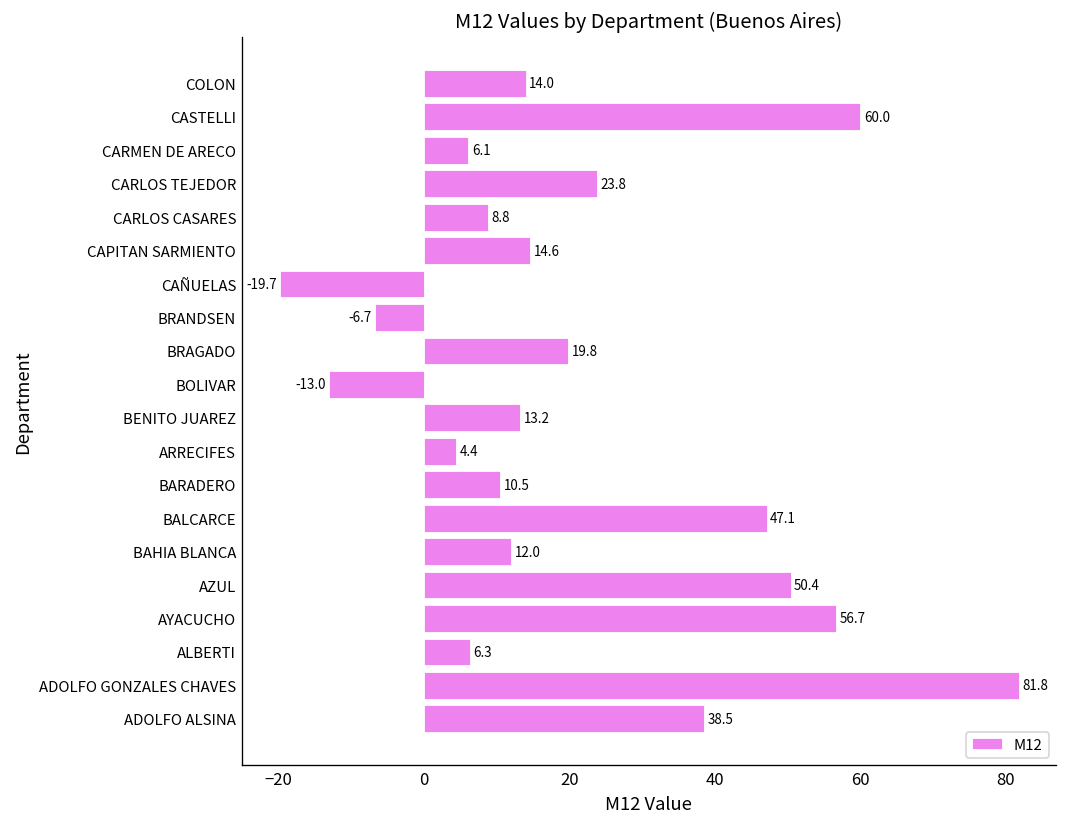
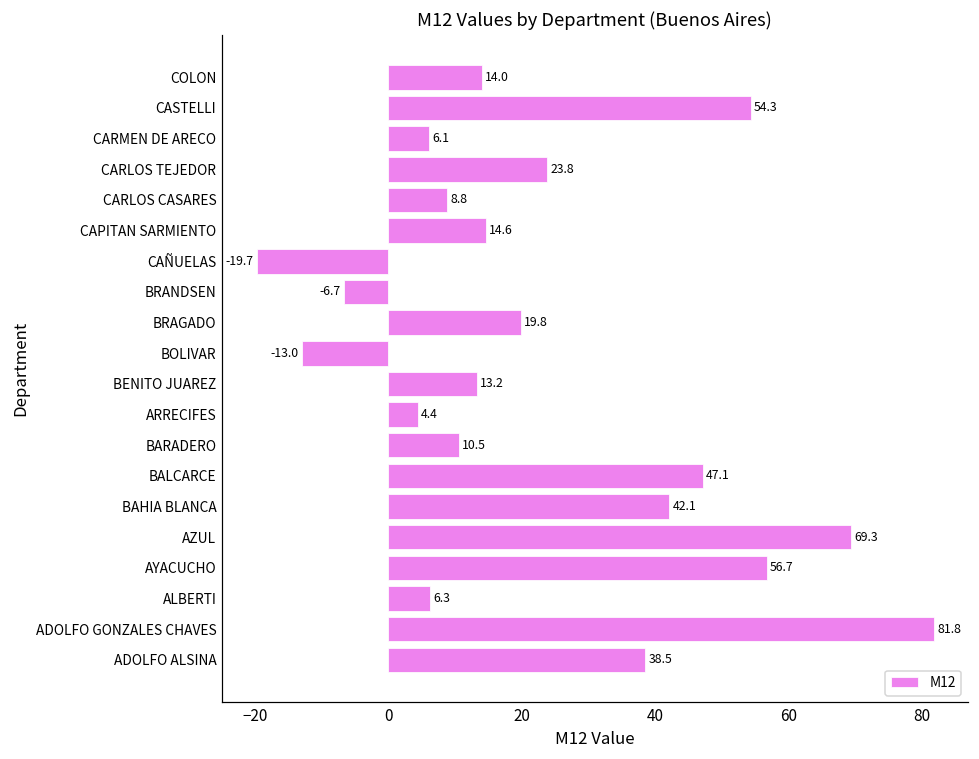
  {
    "COLON": 14.0,
-   "CASTELLI": 60.0,
+   "CASTELLI": 54.3,
    "CARMEN DE ARECO": 6.1,
    "CARLOS TEJEDOR": 23.8,
    "CARLOS CASARES": 8.8,
    "CAPITAN SARMIENTO": 14.6,
    "CAÑUELAS": -19.7,
    "BRANDSEN": -6.7,
    "BRAGADO": 19.8,
    "BOLIVAR": -13.0,
    "BENITO JUAREZ": 13.2,
    "ARRECIFES": 4.4,
    "BARADERO": 10.5,
    "BALCARCE": 47.1,
-   "BAHIA BLANCA": 12.0,
-   "AZUL": 50.4,
+   "BAHIA BLANCA": 42.1,
+   "AZUL": 69.3,
    "AYACUCHO": 56.7,
    "ALBERTI": 6.3,
    "ADOLFO GONZALES CHAVES": 81.8,
    "ADOLFO ALSINA": 38.5
  }
